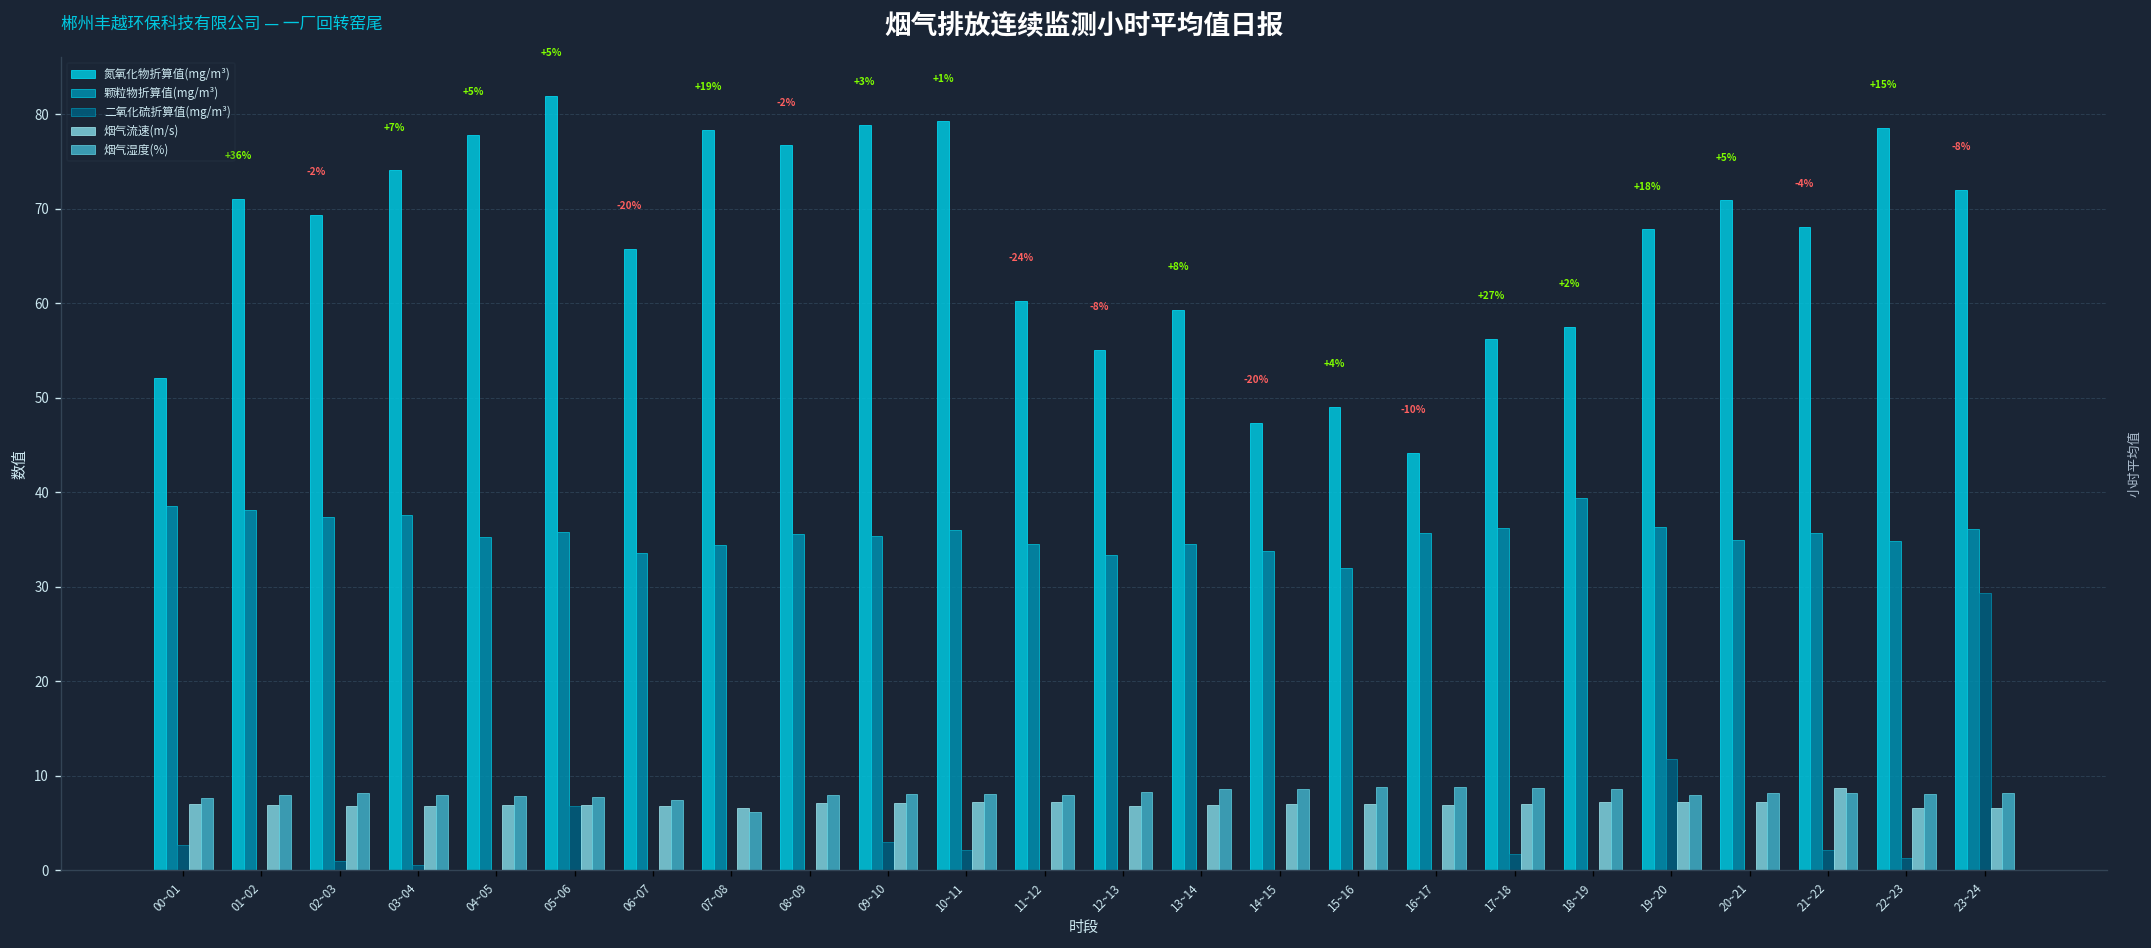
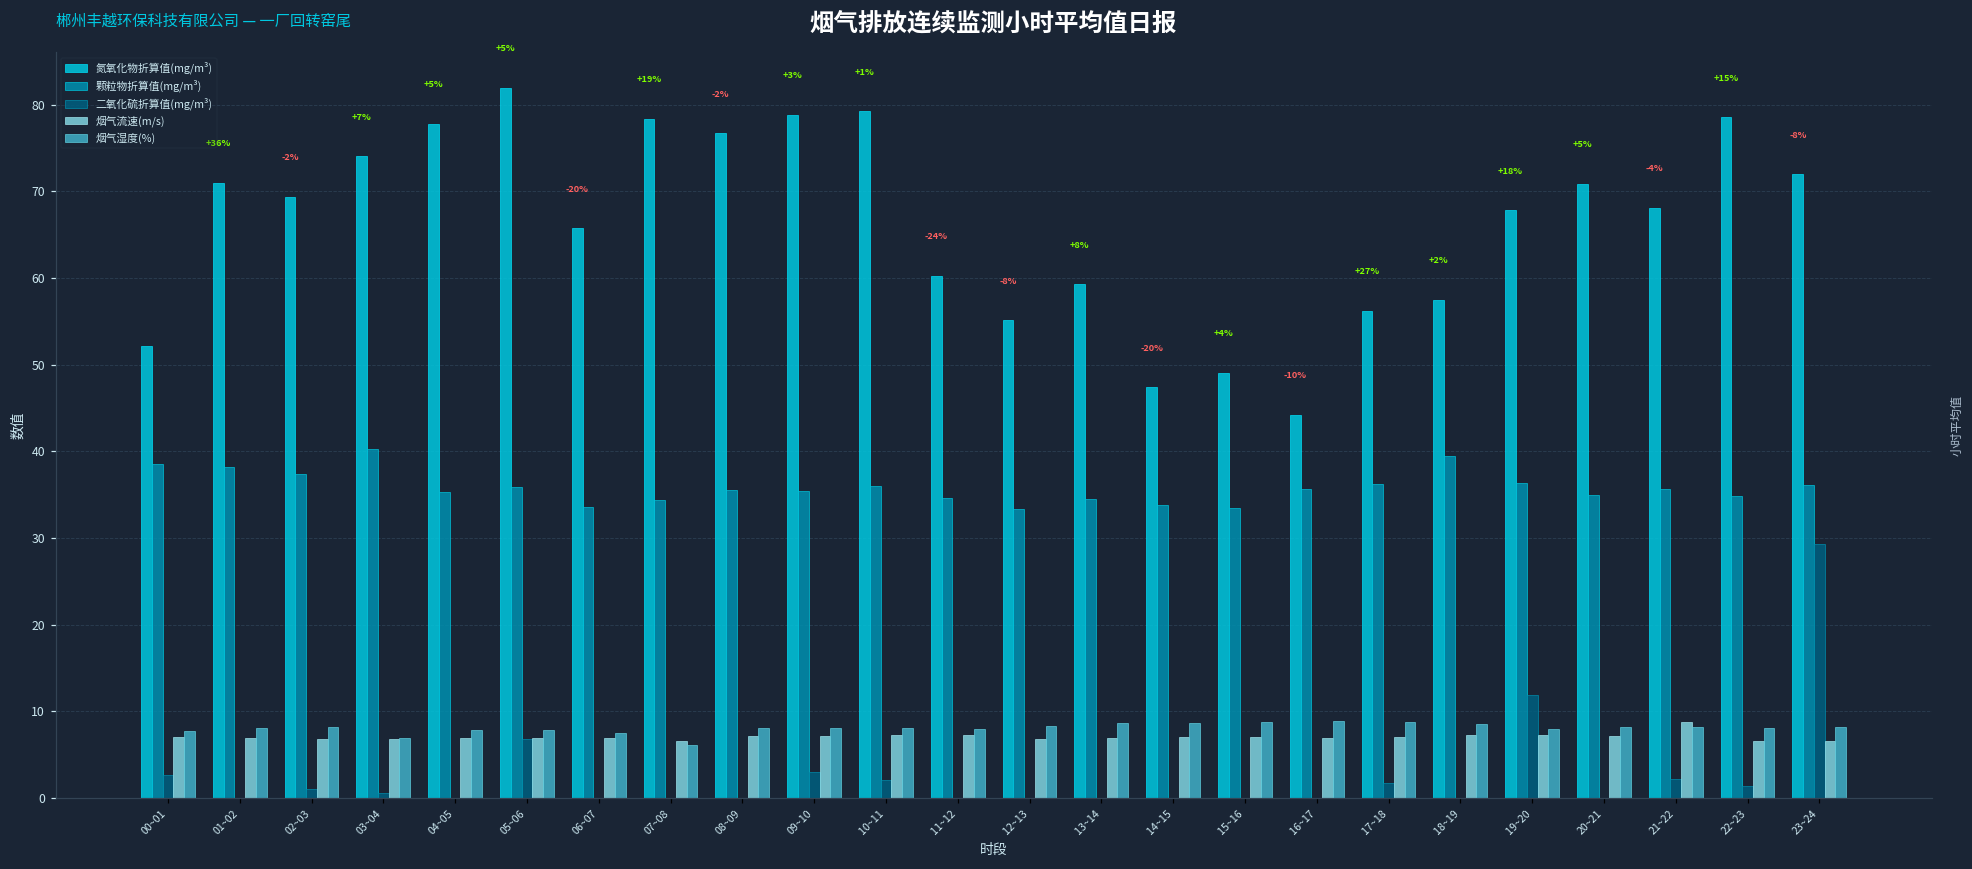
  {
    "氮氧化物折算值(mg/m³)": {
      "00~01": 52,
      "01~02": 71,
      "02~03": 69,
      "03~04": 74,
      "04~05": 78,
      "05~06": 82,
      "06~07": 66,
      "07~08": 78,
      "08~09": 77,
      "09~10": 79,
      "10~11": 79,
      "11~12": 60,
      "12~13": 55,
      "13~14": 59,
      "14~15": 47,
      "15~16": 49,
      "16~17": 44,
      "17~18": 56,
      "18~19": 57,
      "19~20": 68,
      "20~21": 71,
      "21~22": 68,
      "22~23": 79,
      "23~24": 72
    },
    "颗粒物折算值(mg/m³)": {
      "00~01": 39,
      "01~02": 38,
      "02~03": 37,
-     "03~04": 38,
+     "03~04": 40,
      "04~05": 35,
      "05~06": 36,
      "06~07": 34,
      "07~08": 34,
      "08~09": 36,
      "09~10": 35,
      "10~11": 36,
      "11~12": 35,
      "12~13": 33,
      "13~14": 35,
      "14~15": 34,
-     "15~16": 32,
+     "15~16": 33,
      "16~17": 36,
      "17~18": 36,
      "18~19": 39,
      "19~20": 36,
      "20~21": 35,
      "21~22": 36,
      "22~23": 35,
      "23~24": 36
    },
    "二氧化硫折算值(mg/m³)": {
      "00~01": 3,
      "02~03": 1,
      "03~04": 1,
      "04~05": 0,
      "05~06": 7,
      "06~07": 0,
      "07~08": 0,
      "08~09": 0,
      "09~10": 3,
      "10~11": 2,
      "11~12": 0,
      "12~13": 0,
      "13~14": 0,
      "14~15": 0,
      "15~16": 0,
      "16~17": 0,
      "17~18": 2,
      "18~19": 0,
      "19~20": 12,
      "20~21": 0,
      "21~22": 2,
      "22~23": 1,
      "23~24": 29
    },
    "烟气流速(m/s)": {
      "00~01": 7,
      "01~02": 7,
      "02~03": 7,
      "03~04": 7,
      "04~05": 7,
      "05~06": 7,
      "06~07": 7,
      "07~08": 7,
      "08~09": 7,
      "09~10": 7,
      "10~11": 7,
      "11~12": 7,
      "12~13": 7,
      "13~14": 7,
      "14~15": 7,
      "15~16": 7,
      "16~17": 7,
      "17~18": 7,
      "18~19": 7,
      "19~20": 7,
      "20~21": 7,
      "21~22": 9,
      "22~23": 7,
      "23~24": 7
    },
    "烟气湿度(%)": {
      "00~01": 8,
      "01~02": 8,
      "02~03": 8,
-     "03~04": 8,
+     "03~04": 7,
      "04~05": 8,
      "05~06": 8,
      "06~07": 7,
      "07~08": 6,
      "08~09": 8,
      "09~10": 8,
      "10~11": 8,
      "11~12": 8,
      "12~13": 8,
      "13~14": 9,
      "14~15": 9,
      "15~16": 9,
      "16~17": 9,
      "17~18": 9,
      "18~19": 9,
      "19~20": 8,
      "20~21": 8,
      "21~22": 8,
      "22~23": 8,
      "23~24": 8
    }
  }
